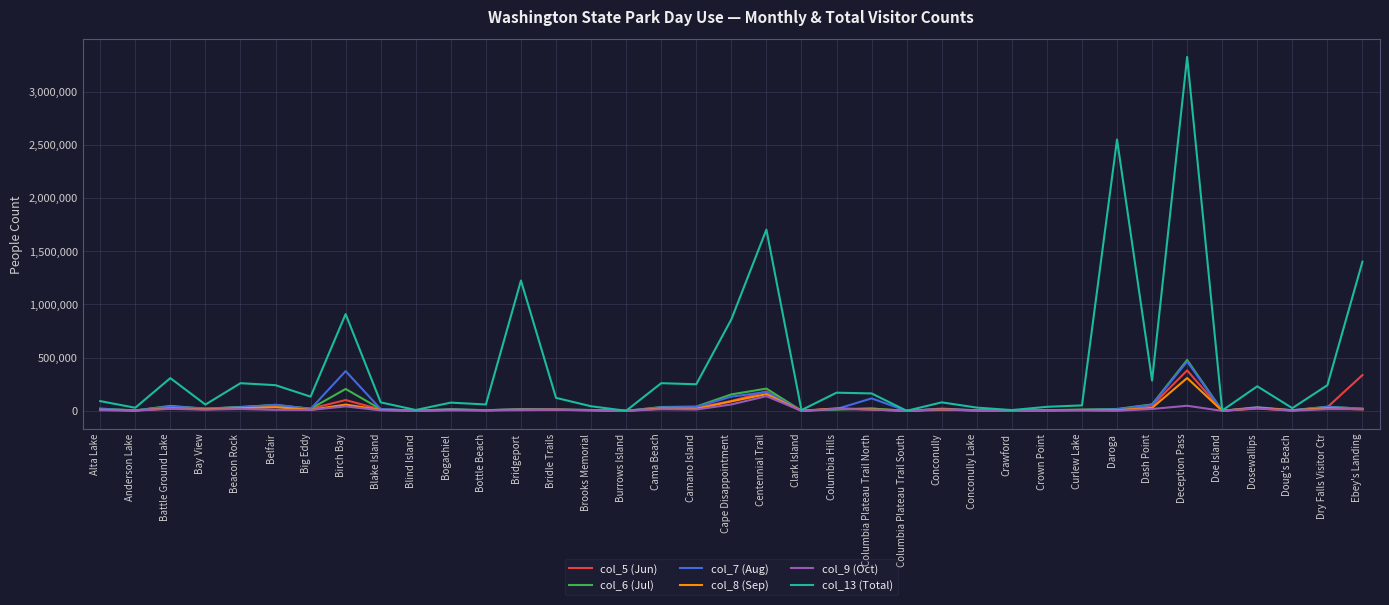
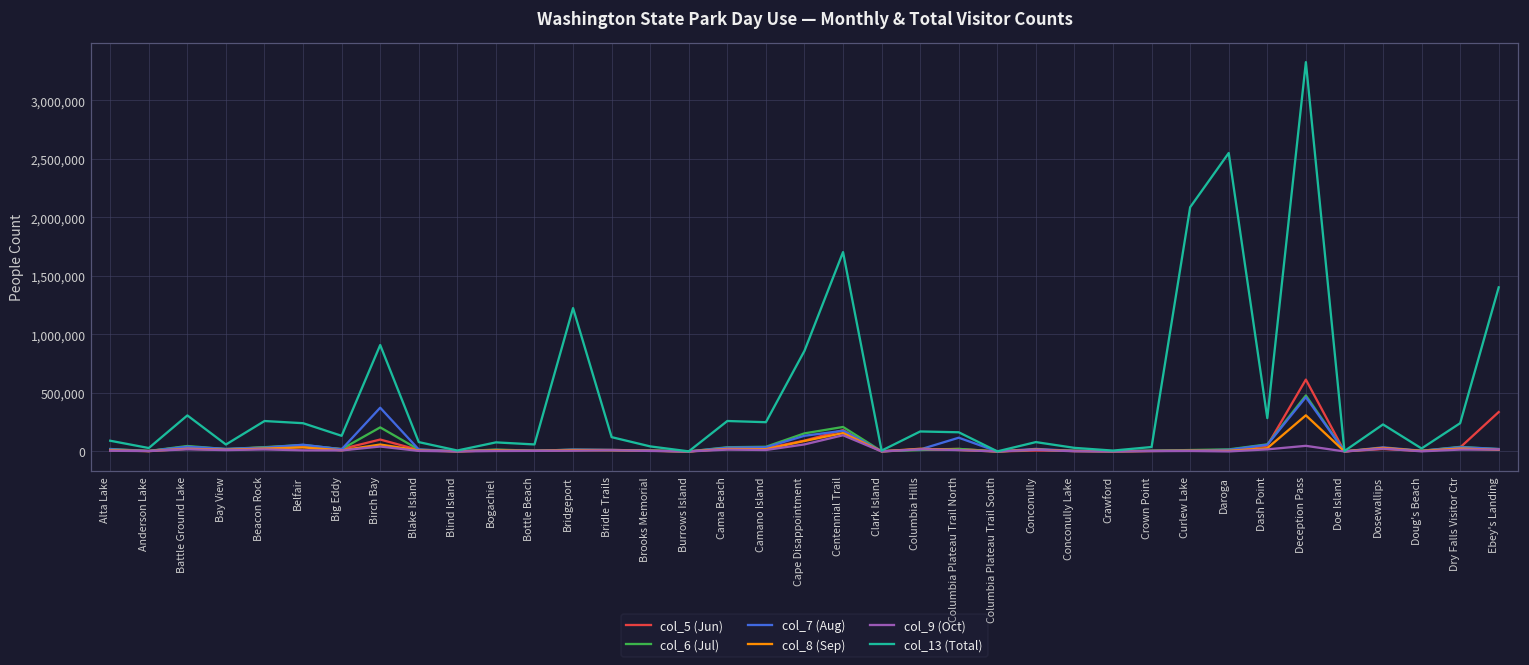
  {
    "col_5 (Jun)": {
      "Birch Bay": "100,000",
-     "Deception Pass": "380,000",
+     "Deception Pass": "610,000",
      "Ebey's Landing": "340,000"
    },
    "col_6 (Jul)": {
      "Birch Bay": "210,000",
      "Centennial Trail": "210,000"
    },
    "col_7 (Aug)": {
      "Birch Bay": "370,000",
      "Columbia Plateau Trail North": "120,000"
    },
    "col_8 (Sep)": {
      "Deception Pass": "310,000"
    },
    "col_9 (Oct)": {
      "Belfair": "10,000",
      "Cape Disappointment": "60,000",
      "Deception Pass": "50,000"
    },
    "col_13 (Total)": {
      "Alta Lake": "90,000",
      "Anderson Lake": "30,000",
      "Battle Ground Lake": "310,000",
      "Bay View": "60,000",
      "Beacon Rock": "260,000",
      "Belfair": "240,000",
      "Big Eddy": "130,000",
      "Birch Bay": "910,000",
      "Blake Island": "80,000",
      "Bogachiel": "80,000",
      "Bottle Beach": "60,000",
      "Bridgeport": "1,220,000",
      "Bridle Trails": "120,000",
      "Brooks Memorial": "40,000",
      "Cama Beach": "260,000",
      "Camano Island": "250,000",
      "Cape Disappointment": "860,000",
      "Centennial Trail": "1,700,000",
      "Columbia Hills": "170,000",
      "Columbia Plateau Trail North": "160,000",
      "Conconully": "80,000",
      "Conconully Lake": "30,000",
      "Crown Point": "40,000",
-     "Curlew Lake": "50,000",
+     "Curlew Lake": "2,090,000",
      "Daroga": "2,550,000",
      "Dash Point": "280,000",
      "Deception Pass": "3,330,000",
      "Dosewallips": "230,000",
      "Dry Falls Visitor Ctr": "240,000",
      "Ebey's Landing": "1,400,000"
    }
  }
